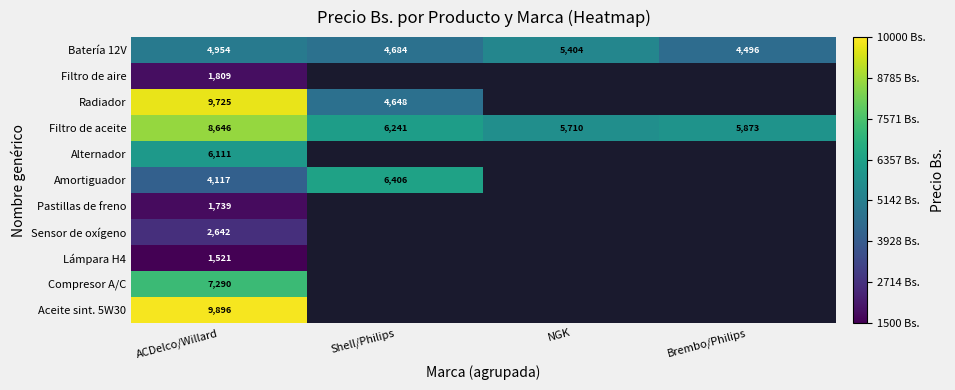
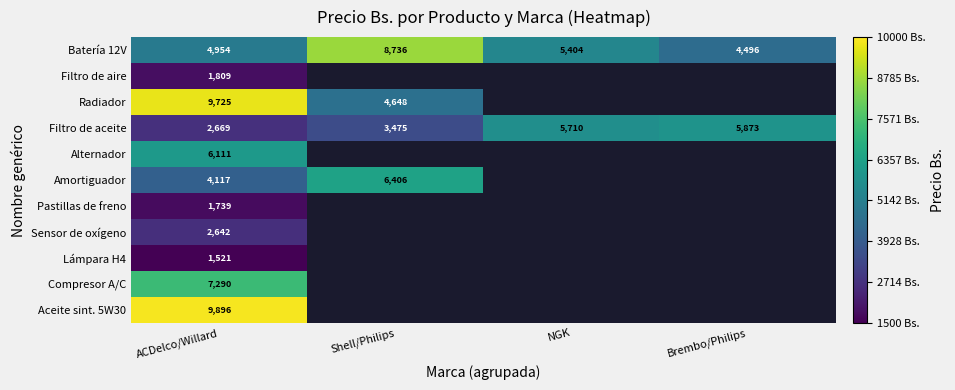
  {
    "Batería 12V": {
      "ACDelco/Willard": "4,954",
-     "Shell/Philips": "4,684",
+     "Shell/Philips": "8,736",
      "NGK": "5,404",
      "Brembo/Philips": "4,496"
    },
    "Filtro de aire": {
      "ACDelco/Willard": "1,809"
    },
    "Radiador": {
      "ACDelco/Willard": "9,725",
      "Shell/Philips": "4,648"
    },
    "Filtro de aceite": {
-     "ACDelco/Willard": "8,646",
-     "Shell/Philips": "6,241",
+     "ACDelco/Willard": "2,669",
+     "Shell/Philips": "3,475",
      "NGK": "5,710",
      "Brembo/Philips": "5,873"
    },
    "Alternador": {
      "ACDelco/Willard": "6,111"
    },
    "Amortiguador": {
      "ACDelco/Willard": "4,117",
      "Shell/Philips": "6,406"
    },
    "Pastillas de freno": {
      "ACDelco/Willard": "1,739"
    },
    "Sensor de oxígeno": {
      "ACDelco/Willard": "2,642"
    },
    "Lámpara H4": {
      "ACDelco/Willard": "1,521"
    },
    "Compresor A/C": {
      "ACDelco/Willard": "7,290"
    },
    "Aceite sint. 5W30": {
      "ACDelco/Willard": "9,896"
    }
  }
